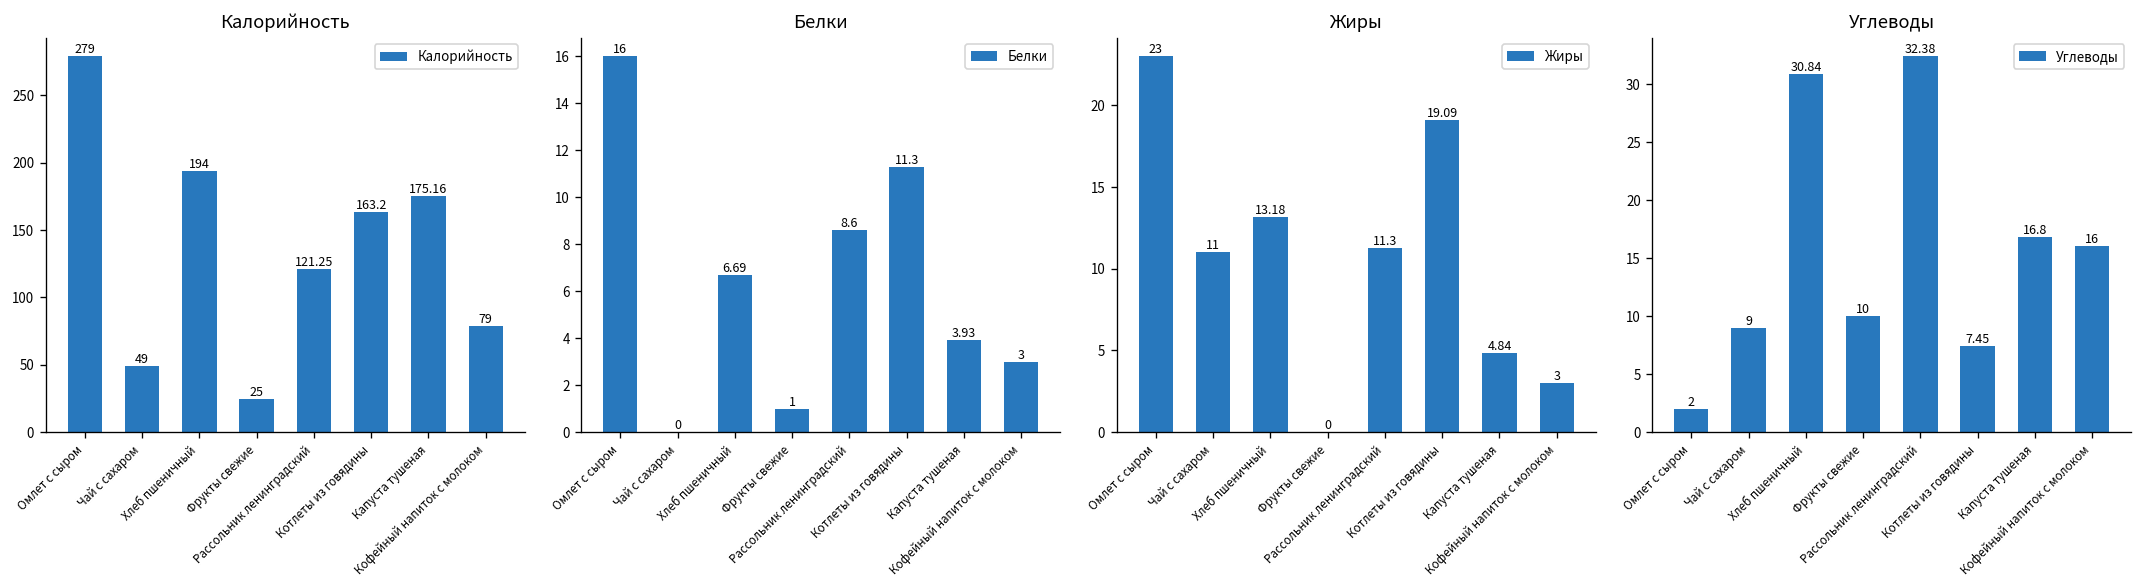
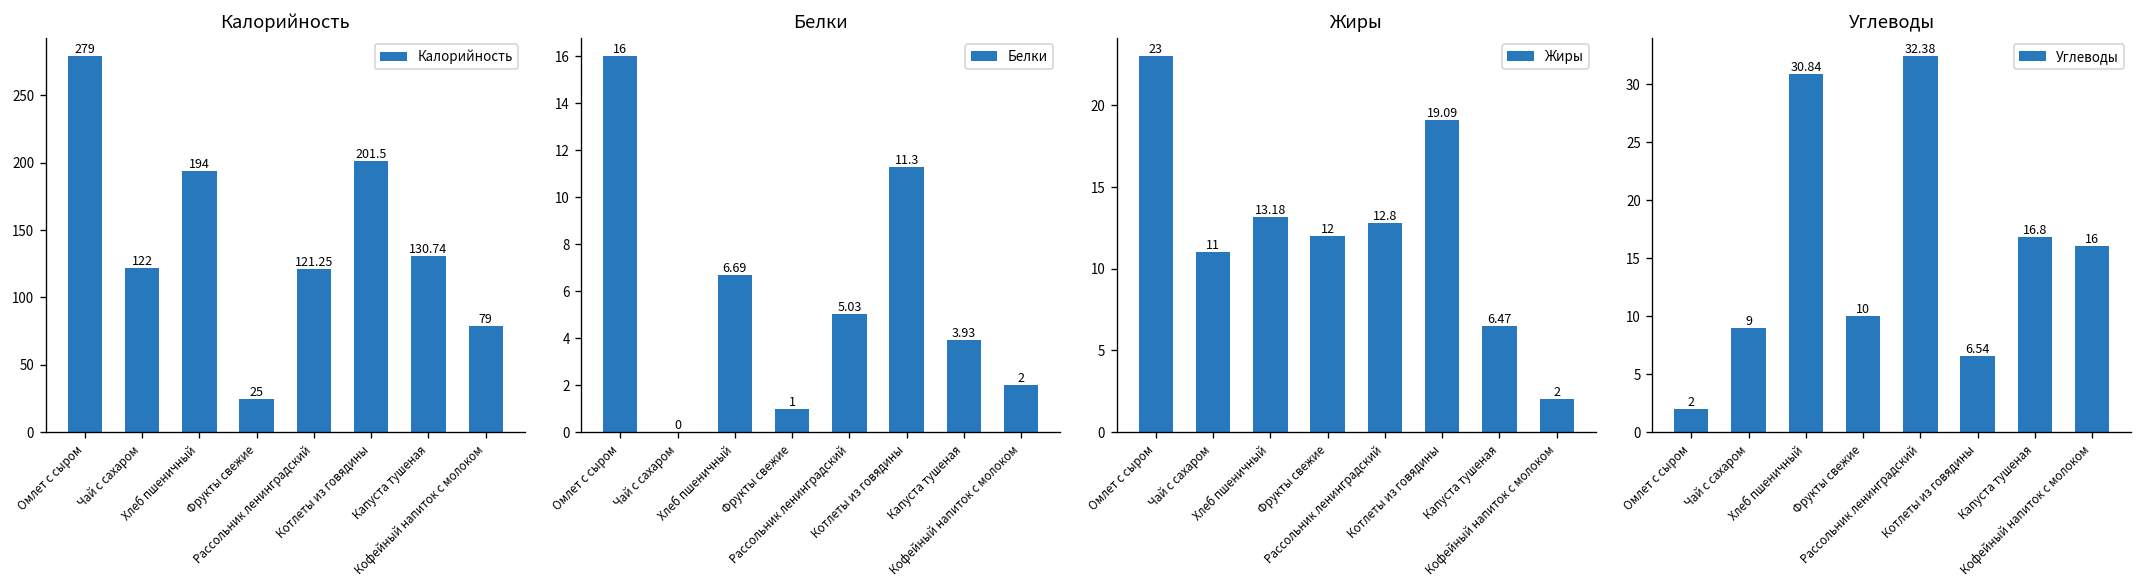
  {
    "Калорийность": {
      "Омлет с сыром": 279,
-     "Чай с сахаром": 49,
+     "Чай с сахаром": 122,
      "Хлеб пшеничный": 194,
      "Фрукты свежие": 25,
      "Рассольник ленинградский": 121.25,
-     "Котлеты из говядины": 163.2,
-     "Капуста тушеная": 175.16,
+     "Котлеты из говядины": 201.5,
+     "Капуста тушеная": 130.74,
      "Кофейный напиток с молоком": 79
    },
    "Белки": {
      "Омлет с сыром": 16,
      "Чай с сахаром": 0,
      "Хлеб пшеничный": 6.69,
      "Фрукты свежие": 1,
-     "Рассольник ленинградский": 8.6,
+     "Рассольник ленинградский": 5.03,
      "Котлеты из говядины": 11.3,
      "Капуста тушеная": 3.93,
-     "Кофейный напиток с молоком": 3
+     "Кофейный напиток с молоком": 2
    },
    "Жиры": {
      "Омлет с сыром": 23,
      "Чай с сахаром": 11,
      "Хлеб пшеничный": 13.18,
-     "Фрукты свежие": 0,
-     "Рассольник ленинградский": 11.3,
+     "Фрукты свежие": 12,
+     "Рассольник ленинградский": 12.8,
      "Котлеты из говядины": 19.09,
-     "Капуста тушеная": 4.84,
-     "Кофейный напиток с молоком": 3
+     "Капуста тушеная": 6.47,
+     "Кофейный напиток с молоком": 2
    },
    "Углеводы": {
      "Омлет с сыром": 2,
      "Чай с сахаром": 9,
      "Хлеб пшеничный": 30.84,
      "Фрукты свежие": 10,
      "Рассольник ленинградский": 32.38,
-     "Котлеты из говядины": 7.45,
+     "Котлеты из говядины": 6.54,
      "Капуста тушеная": 16.8,
      "Кофейный напиток с молоком": 16
    }
  }
